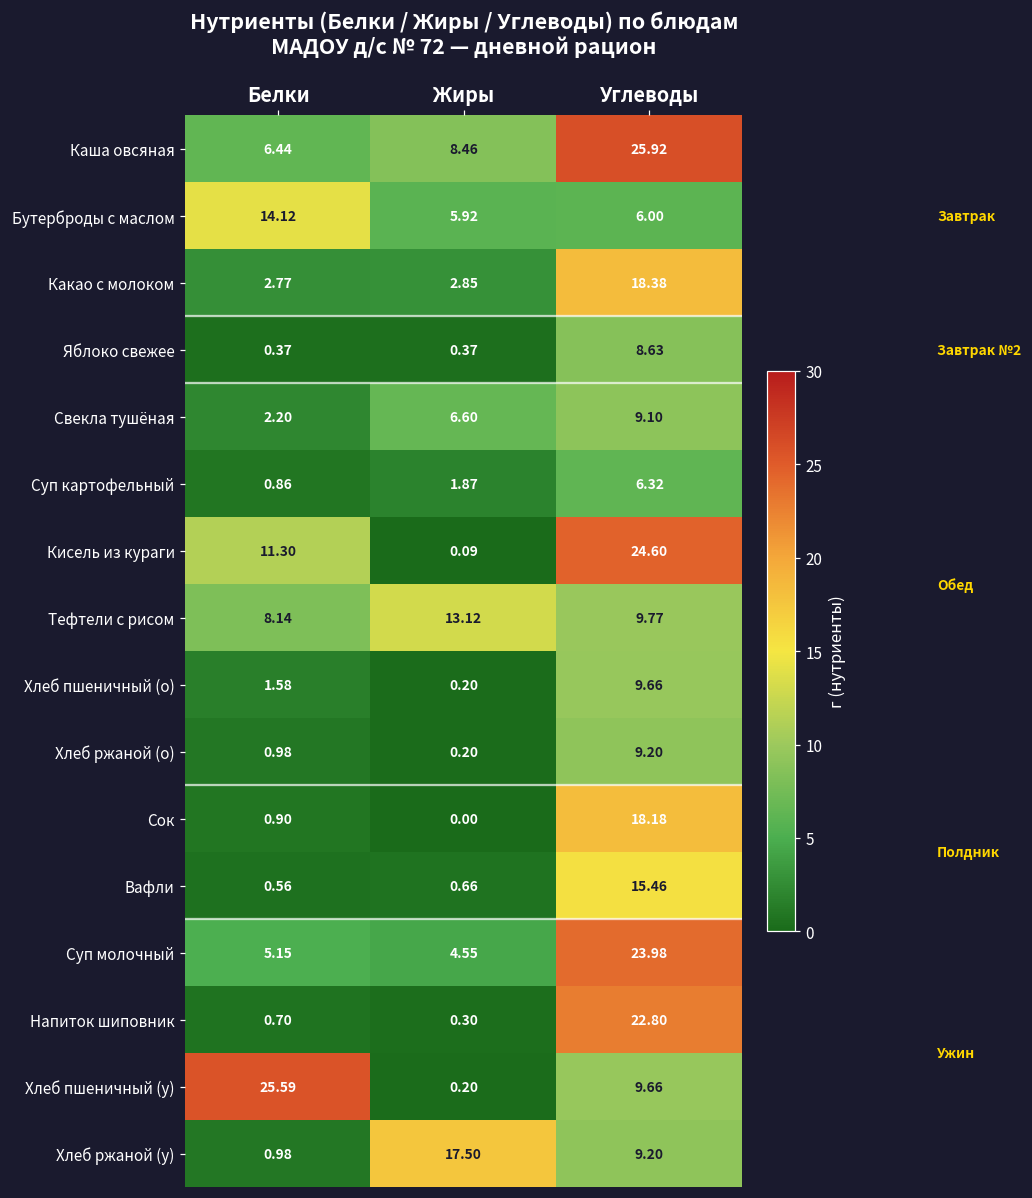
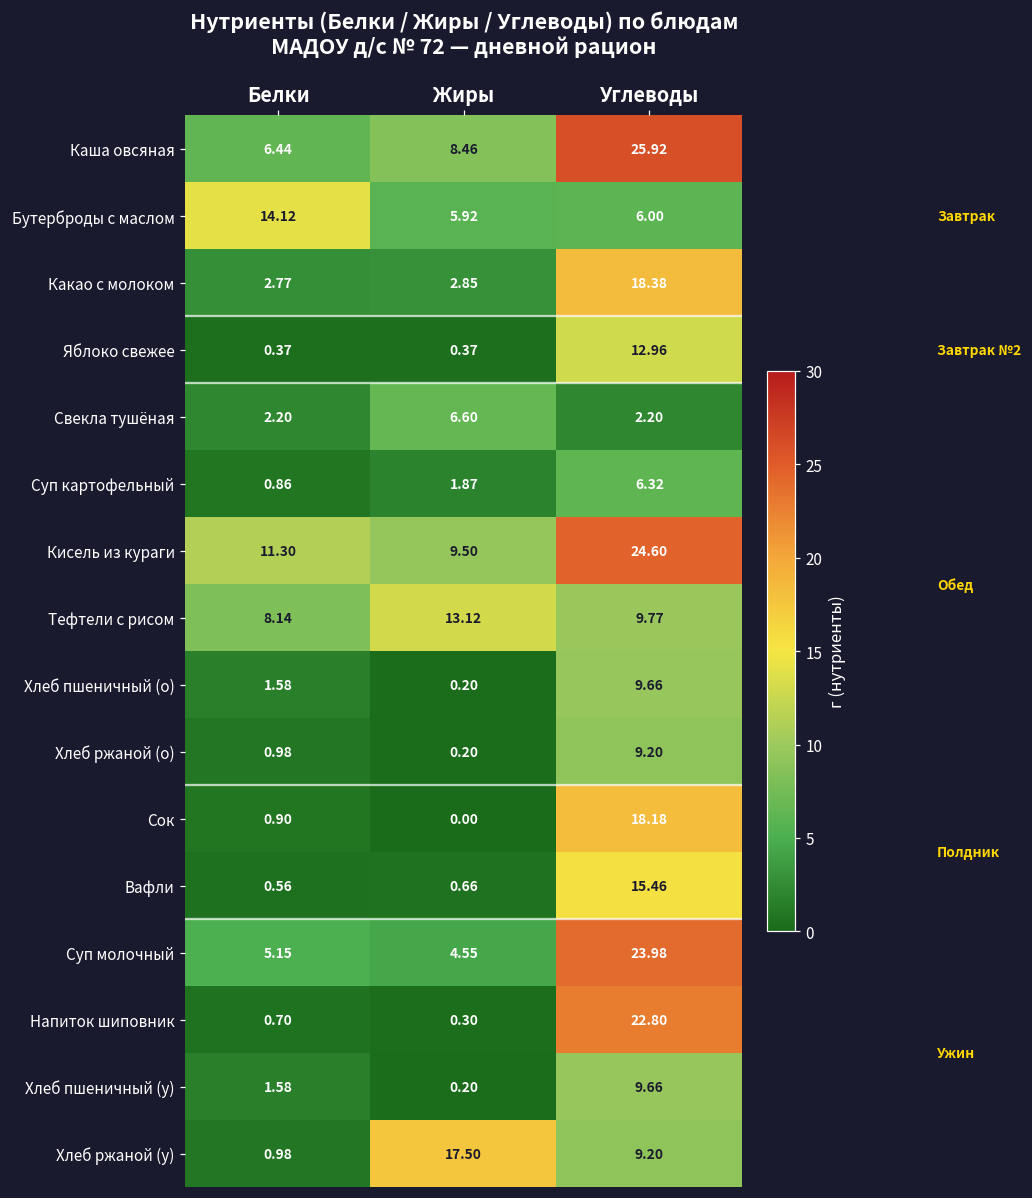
  {
    "Каша овсяная": {
      "Белки": 6.44,
      "Жиры": 8.46,
      "Углеводы": 25.92
    },
    "Бутерброды с маслом": {
      "Белки": 14.12,
      "Жиры": 5.92,
      "Углеводы": 6.00
    },
    "Какао с молоком": {
      "Белки": 2.77,
      "Жиры": 2.85,
      "Углеводы": 18.38
    },
    "Яблоко свежее": {
      "Белки": 0.37,
      "Жиры": 0.37,
-     "Углеводы": 8.63
+     "Углеводы": 12.96
    },
    "Свекла тушёная": {
      "Белки": 2.20,
      "Жиры": 6.60,
-     "Углеводы": 9.10
+     "Углеводы": 2.20
    },
    "Суп картофельный": {
      "Белки": 0.86,
      "Жиры": 1.87,
      "Углеводы": 6.32
    },
    "Кисель из кураги": {
      "Белки": 11.30,
-     "Жиры": 0.09,
+     "Жиры": 9.50,
      "Углеводы": 24.60
    },
    "Тефтели с рисом": {
      "Белки": 8.14,
      "Жиры": 13.12,
      "Углеводы": 9.77
    },
    "Хлеб пшеничный (о)": {
      "Белки": 1.58,
      "Жиры": 0.20,
      "Углеводы": 9.66
    },
    "Хлеб ржаной (о)": {
      "Белки": 0.98,
      "Жиры": 0.20,
      "Углеводы": 9.20
    },
    "Сок": {
      "Белки": 0.90,
      "Жиры": 0.00,
      "Углеводы": 18.18
    },
    "Вафли": {
      "Белки": 0.56,
      "Жиры": 0.66,
      "Углеводы": 15.46
    },
    "Суп молочный": {
      "Белки": 5.15,
      "Жиры": 4.55,
      "Углеводы": 23.98
    },
    "Напиток шиповник": {
      "Белки": 0.70,
      "Жиры": 0.30,
      "Углеводы": 22.80
    },
    "Хлеб пшеничный (у)": {
-     "Белки": 25.59,
+     "Белки": 1.58,
      "Жиры": 0.20,
      "Углеводы": 9.66
    },
    "Хлеб ржаной (у)": {
      "Белки": 0.98,
      "Жиры": 17.50,
      "Углеводы": 9.20
    }
  }
